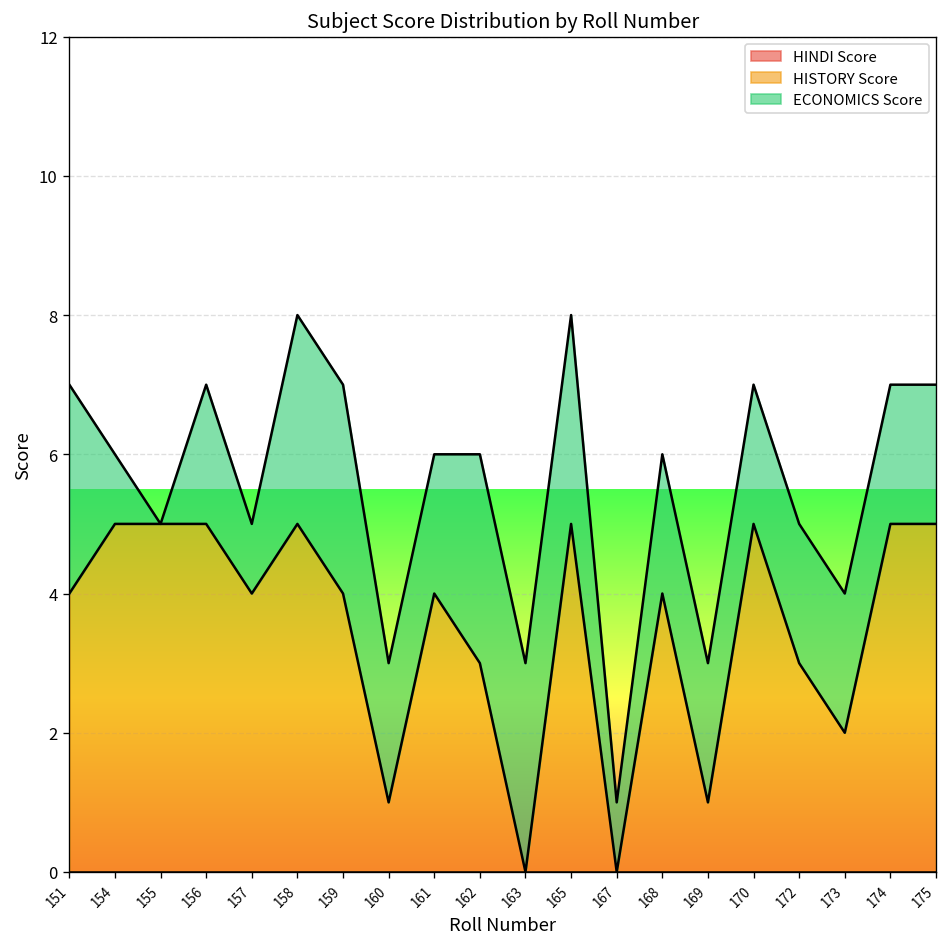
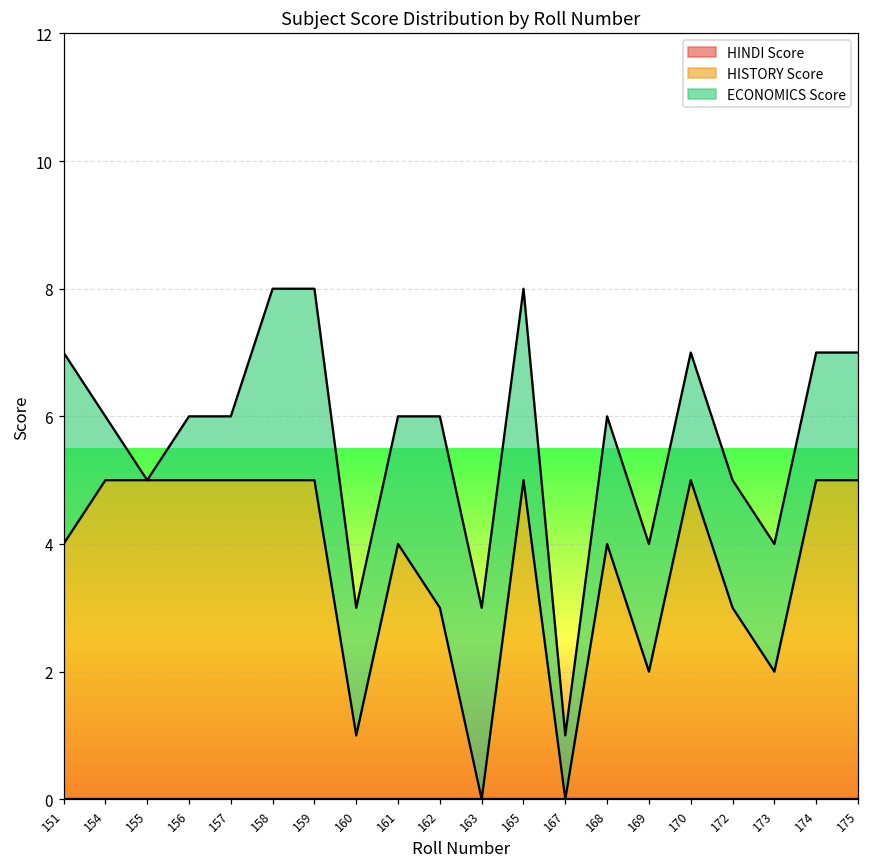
  {
    "HINDI Score": {
      "151": 0,
      "154": 0,
      "155": 0,
      "156": 0,
      "157": 0,
      "158": 0,
      "159": 0,
      "160": 0,
      "161": 0,
      "162": 0,
      "165": 0,
      "168": 0,
      "169": 0,
      "170": 0,
      "172": 0,
      "173": 0,
      "174": 0,
      "175": 0
    },
    "HISTORY Score": {
      "151": 4,
      "154": 5,
      "156": 5,
-     "157": 4,
+     "157": 5,
      "158": 5,
-     "159": 4,
+     "159": 5,
      "160": 1,
      "161": 4,
      "162": 3,
      "165": 5,
      "168": 4,
-     "169": 1,
+     "169": 2,
      "170": 5,
      "172": 3,
      "173": 2,
      "174": 5,
      "175": 5
    },
    "ECONOMICS Score": {
      "151": 3,
      "154": 1,
-     "156": 2,
+     "156": 1,
      "157": 1,
      "158": 3,
      "159": 3,
      "160": 2,
      "161": 2,
      "162": 3,
      "163": 3,
      "165": 3,
      "167": 1,
      "168": 2,
      "169": 2,
      "170": 2,
      "172": 2,
      "173": 2,
      "174": 2,
      "175": 2
    }
  }
